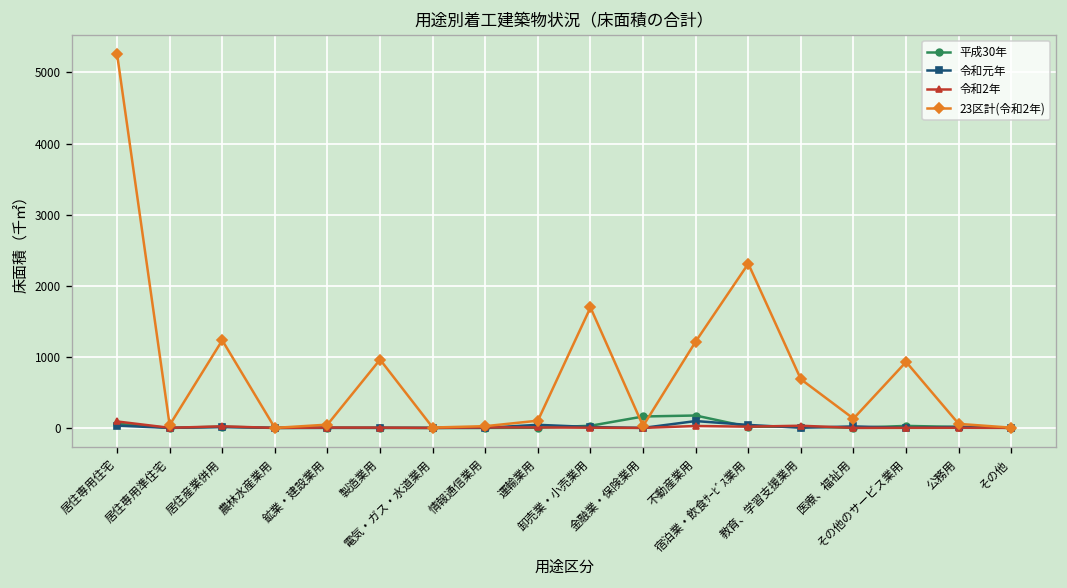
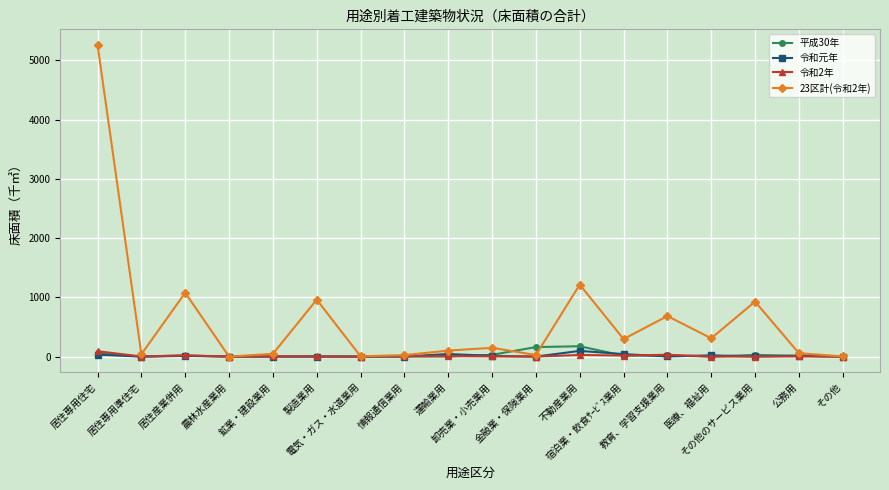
  {
    "平成30年": {
      "金融業・保険業用": 200,
      "不動産業用": 200
    },
    "令和元年": {
      "不動産業用": 100
    },
    "令和2年": {
      "不動産業用": 0
    },
    "23区計(令和2年)": {
      "居住専用住宅": 5300,
-     "居住産業併用": 1200,
+     "居住産業併用": 1100,
      "製造業用": 1000,
      "運輸業用": 100,
-     "卸売業・小売業用": 1700,
+     "卸売業・小売業用": 100,
      "不動産業用": 1200,
-     "宿泊業・飲食ｻｰﾋﾞｽ業用": 2300,
+     "宿泊業・飲食ｻｰﾋﾞｽ業用": 300,
      "教育、学習支援業用": 700,
-     "医療、福祉用": 100,
+     "医療、福祉用": 300,
      "その他のサービス業用": 900
    }
  }
